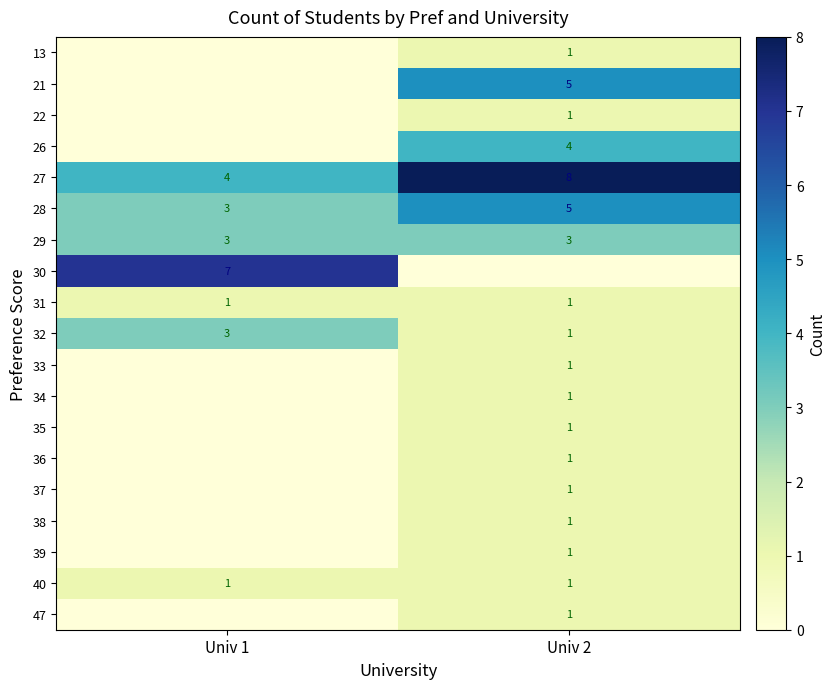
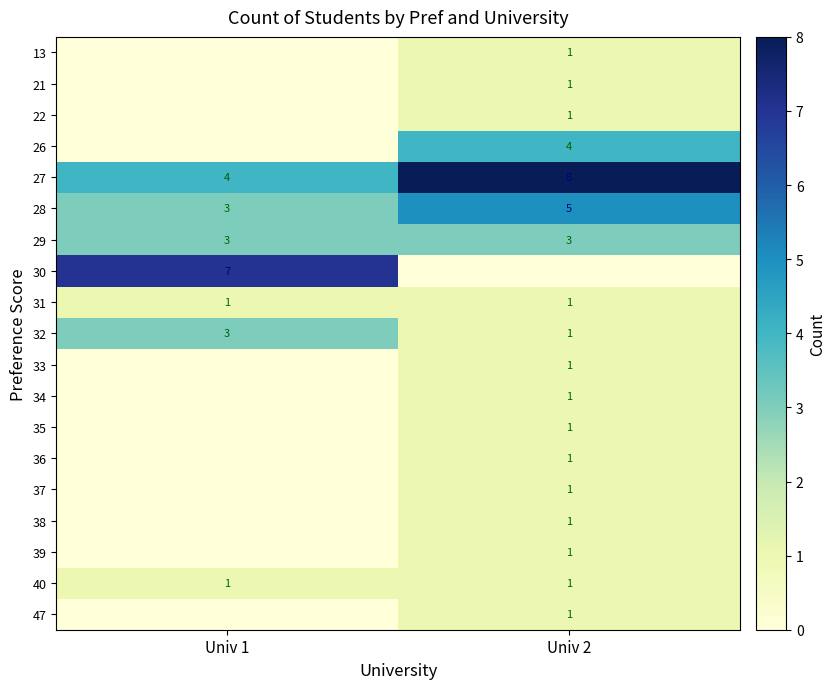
  {
    "13": {
      "Univ 2": 1
    },
    "21": {
-     "Univ 2": 5
+     "Univ 2": 1
    },
    "22": {
      "Univ 2": 1
    },
    "26": {
      "Univ 2": 4
    },
    "27": {
      "Univ 1": 4
    },
    "28": {
      "Univ 1": 3,
      "Univ 2": 5
    },
    "29": {
      "Univ 1": 3,
      "Univ 2": 3
    },
    "30": {
      "Univ 1": 7
    },
    "31": {
      "Univ 1": 1,
      "Univ 2": 1
    },
    "32": {
      "Univ 1": 3,
      "Univ 2": 1
    },
    "33": {
      "Univ 2": 1
    },
    "34": {
      "Univ 2": 1
    },
    "35": {
      "Univ 2": 1
    },
    "36": {
      "Univ 2": 1
    },
    "37": {
      "Univ 2": 1
    },
    "38": {
      "Univ 2": 1
    },
    "39": {
      "Univ 2": 1
    },
    "40": {
      "Univ 1": 1,
      "Univ 2": 1
    },
    "47": {
      "Univ 2": 1
    }
  }
